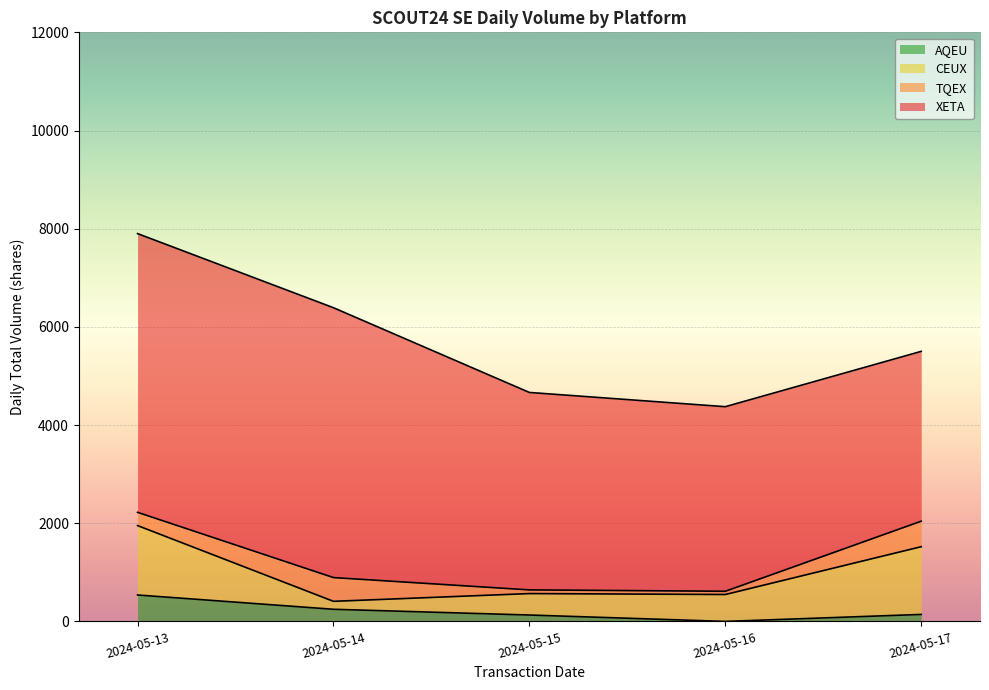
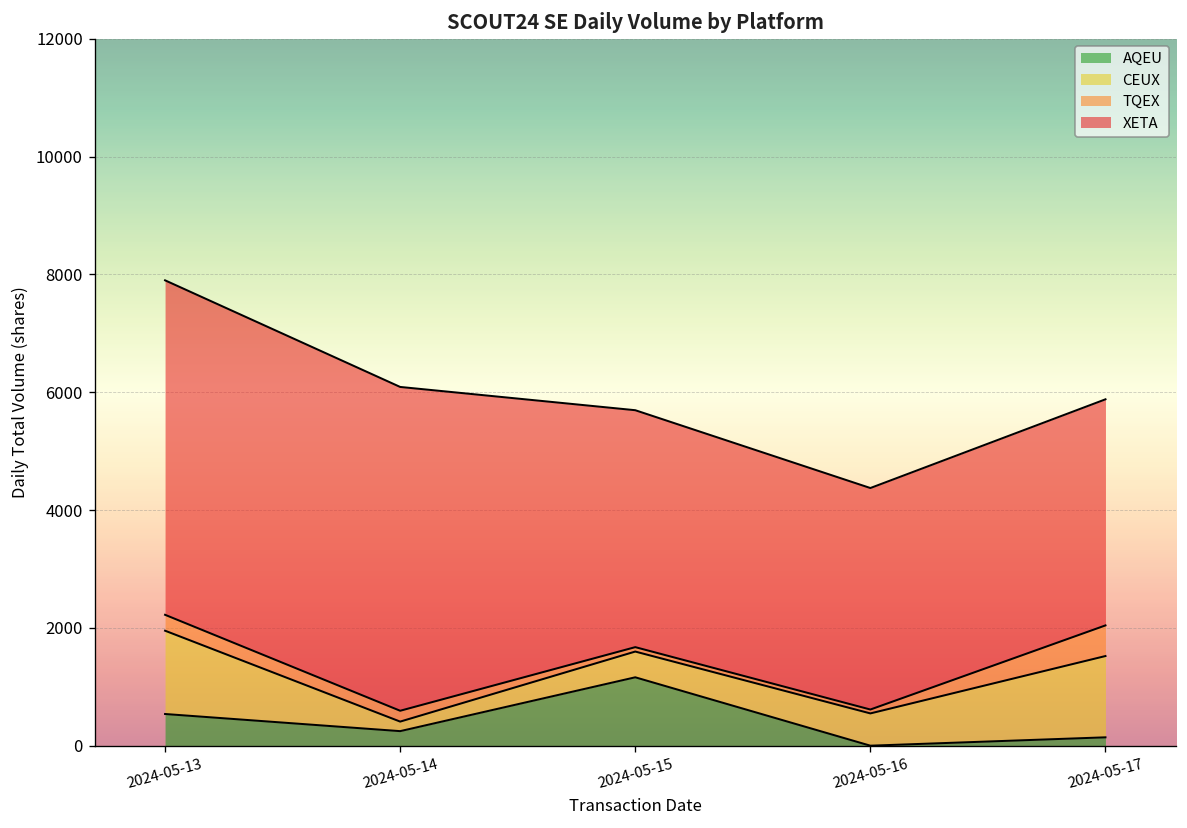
  {
    "AQEU": {
      "2024-05-13": 500,
      "2024-05-14": 200,
-     "2024-05-15": 100,
+     "2024-05-15": 1200,
      "2024-05-16": 0,
      "2024-05-17": 100
    },
    "CEUX": {
      "2024-05-13": 1400,
      "2024-05-14": 200,
      "2024-05-15": 400,
      "2024-05-16": 500,
      "2024-05-17": 1400
    },
    "TQEX": {
      "2024-05-13": 300,
-     "2024-05-14": 500,
+     "2024-05-14": 200,
      "2024-05-15": 100,
      "2024-05-16": 100,
      "2024-05-17": 500
    },
    "XETA": {
      "2024-05-13": 5700,
      "2024-05-14": 5500,
      "2024-05-15": 4000,
      "2024-05-16": 3800,
-     "2024-05-17": 3500
+     "2024-05-17": 3800
    }
  }
